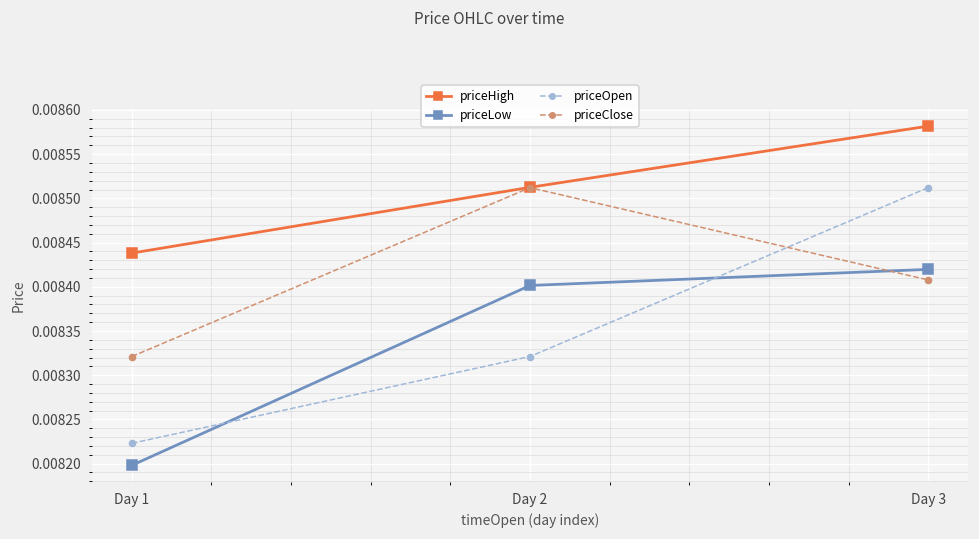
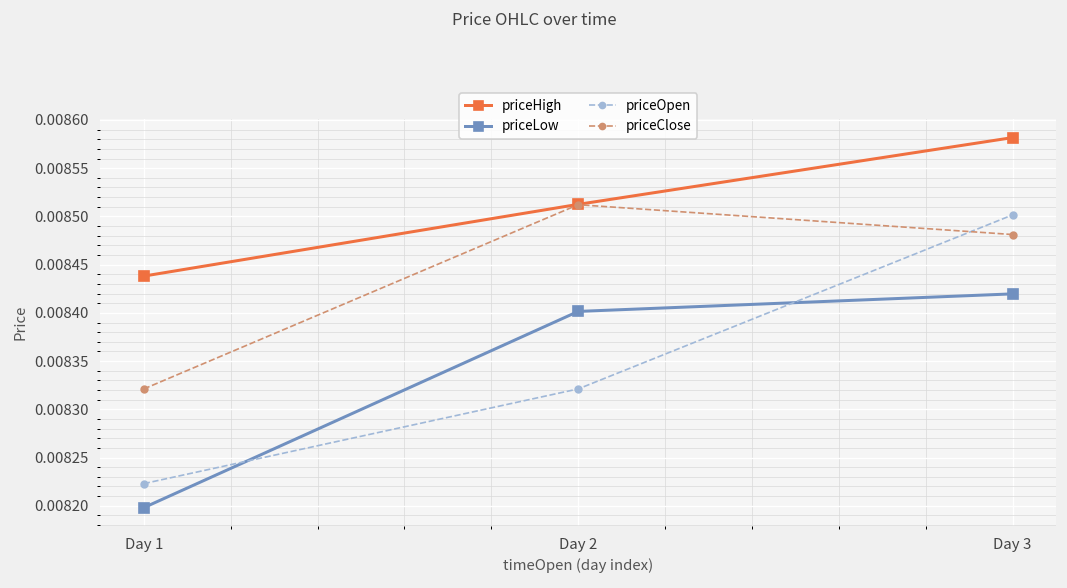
  {
    "priceHigh": {
      "Day 1": 0.00844,
      "Day 3": 0.00858
    },
    "priceLow": {
      "Day 1": 0.00820,
      "Day 2": 0.00840,
      "Day 3": 0.00842
    },
    "priceOpen": {
      "Day 1": 0.00822,
      "Day 2": 0.00832,
-     "Day 3": 0.00851
+     "Day 3": 0.00850
    },
    "priceClose": {
      "Day 1": 0.00832,
-     "Day 3": 0.00841
+     "Day 3": 0.00848
    }
  }
